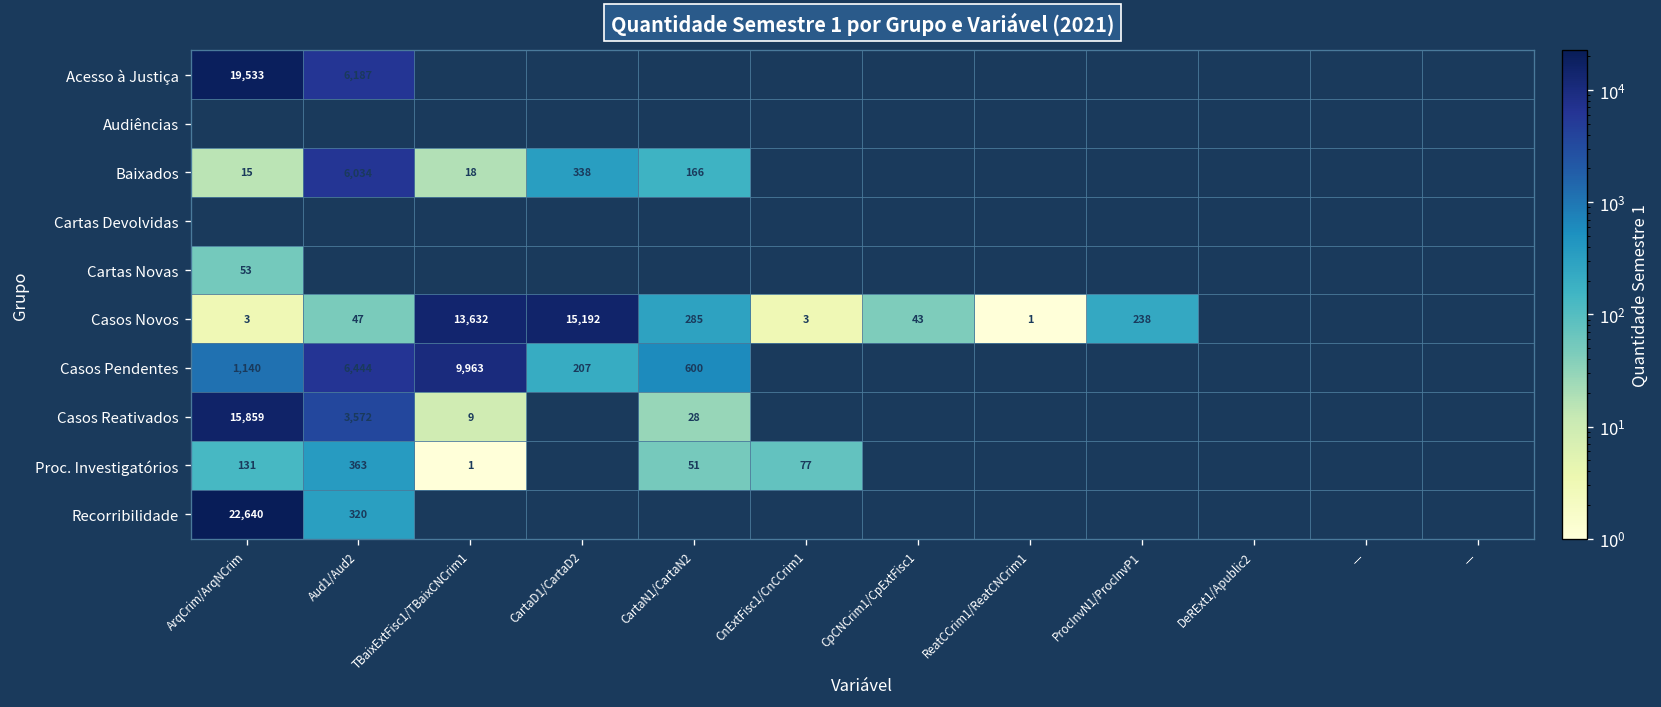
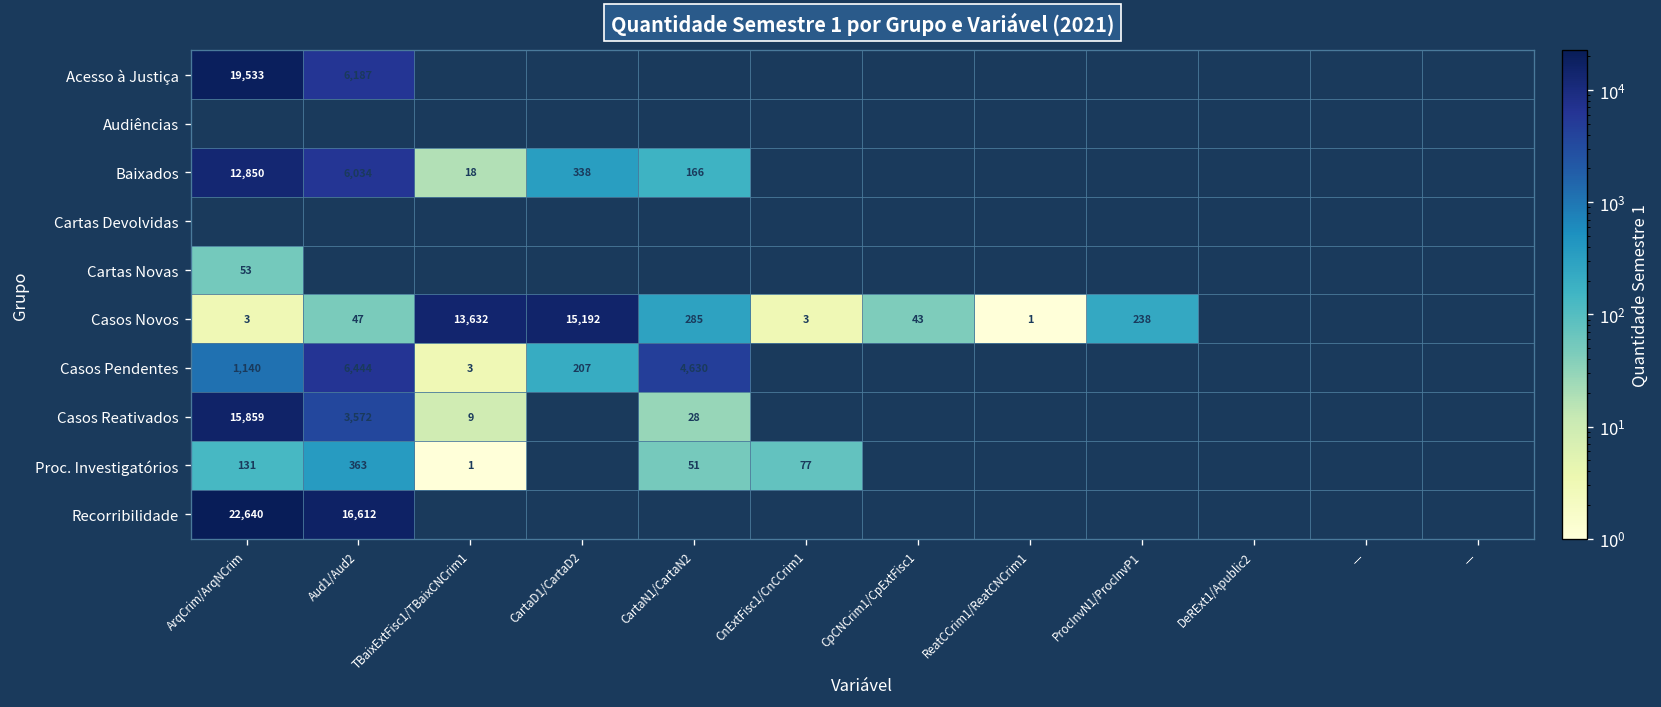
  {
    "Acesso à Justiça": {
      "ArqCrim/ArqNCrim": "19,533",
      "Aud1/Aud2": "6,187"
    },
    "Baixados": {
-     "ArqCrim/ArqNCrim": "15",
+     "ArqCrim/ArqNCrim": "12,850",
      "Aud1/Aud2": "6,034",
      "TBaixExtFisc1/TBaixCNCrim1": "18",
      "CartaD1/CartaD2": "338",
      "CartaN1/CartaN2": "166"
    },
    "Cartas Novas": {
      "ArqCrim/ArqNCrim": "53"
    },
    "Casos Novos": {
      "ArqCrim/ArqNCrim": "3",
      "Aud1/Aud2": "47",
      "TBaixExtFisc1/TBaixCNCrim1": "13,632",
      "CartaD1/CartaD2": "15,192",
      "CartaN1/CartaN2": "285",
      "CnExtFisc1/CnCCrim1": "3",
      "CpCNCrim1/CpExtFisc1": "43",
      "ReatCCrim1/ReatCNCrim1": "1",
      "ProcInvN1/ProcInvP1": "238"
    },
    "Casos Pendentes": {
      "ArqCrim/ArqNCrim": "1,140",
      "Aud1/Aud2": "6,444",
-     "TBaixExtFisc1/TBaixCNCrim1": "9,963",
+     "TBaixExtFisc1/TBaixCNCrim1": "3",
      "CartaD1/CartaD2": "207",
-     "CartaN1/CartaN2": "600"
+     "CartaN1/CartaN2": "4,630"
    },
    "Casos Reativados": {
      "ArqCrim/ArqNCrim": "15,859",
      "Aud1/Aud2": "3,572",
      "TBaixExtFisc1/TBaixCNCrim1": "9",
      "CartaN1/CartaN2": "28"
    },
    "Proc. Investigatórios": {
      "ArqCrim/ArqNCrim": "131",
      "Aud1/Aud2": "363",
      "TBaixExtFisc1/TBaixCNCrim1": "1",
      "CartaN1/CartaN2": "51",
      "CnExtFisc1/CnCCrim1": "77"
    },
    "Recorribilidade": {
      "ArqCrim/ArqNCrim": "22,640",
-     "Aud1/Aud2": "320"
+     "Aud1/Aud2": "16,612"
    }
  }
